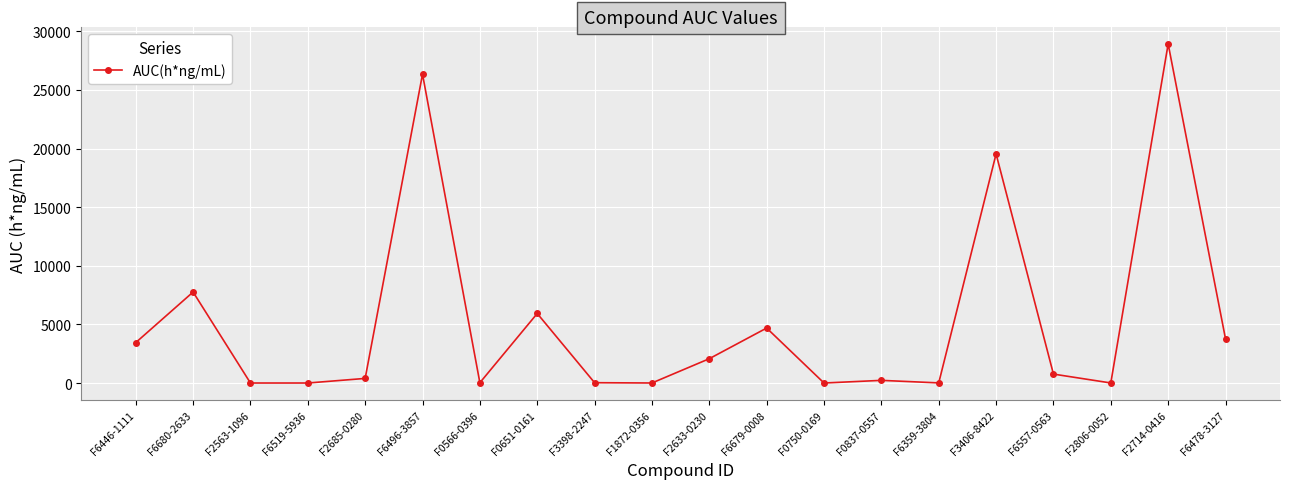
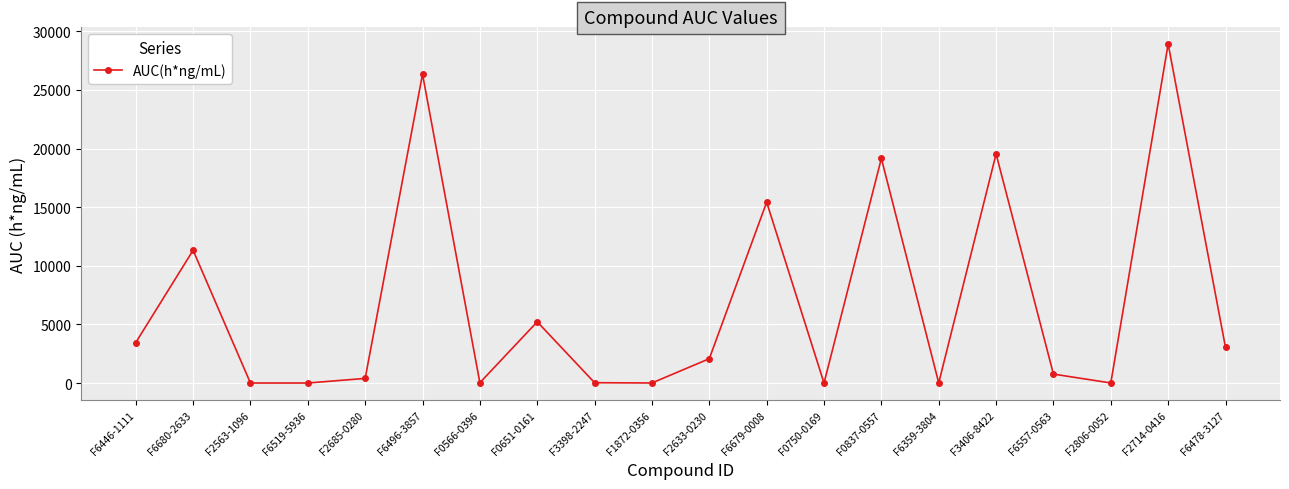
  {
    "F6446-1111": 3400,
-   "F6680-2633": 7800,
+   "F6680-2633": 11300,
    "F2563-1096": 0,
    "F6519-5936": 0,
    "F2685-0280": 400,
    "F6496-3857": 26300,
    "F0566-0396": 0,
-   "F0651-0161": 5900,
+   "F0651-0161": 5200,
    "F3398-2247": 0,
    "F1872-0356": 0,
    "F2633-0230": 2100,
-   "F6679-0008": 4700,
+   "F6679-0008": 15400,
    "F0750-0169": 0,
-   "F0837-0557": 200,
+   "F0837-0557": 19200,
    "F6359-3804": 0,
    "F3406-8422": 19500,
    "F6557-0563": 800,
    "F2806-0052": 0,
    "F2714-0416": 28900,
-   "F6478-3127": 3800
+   "F6478-3127": 3000
  }
